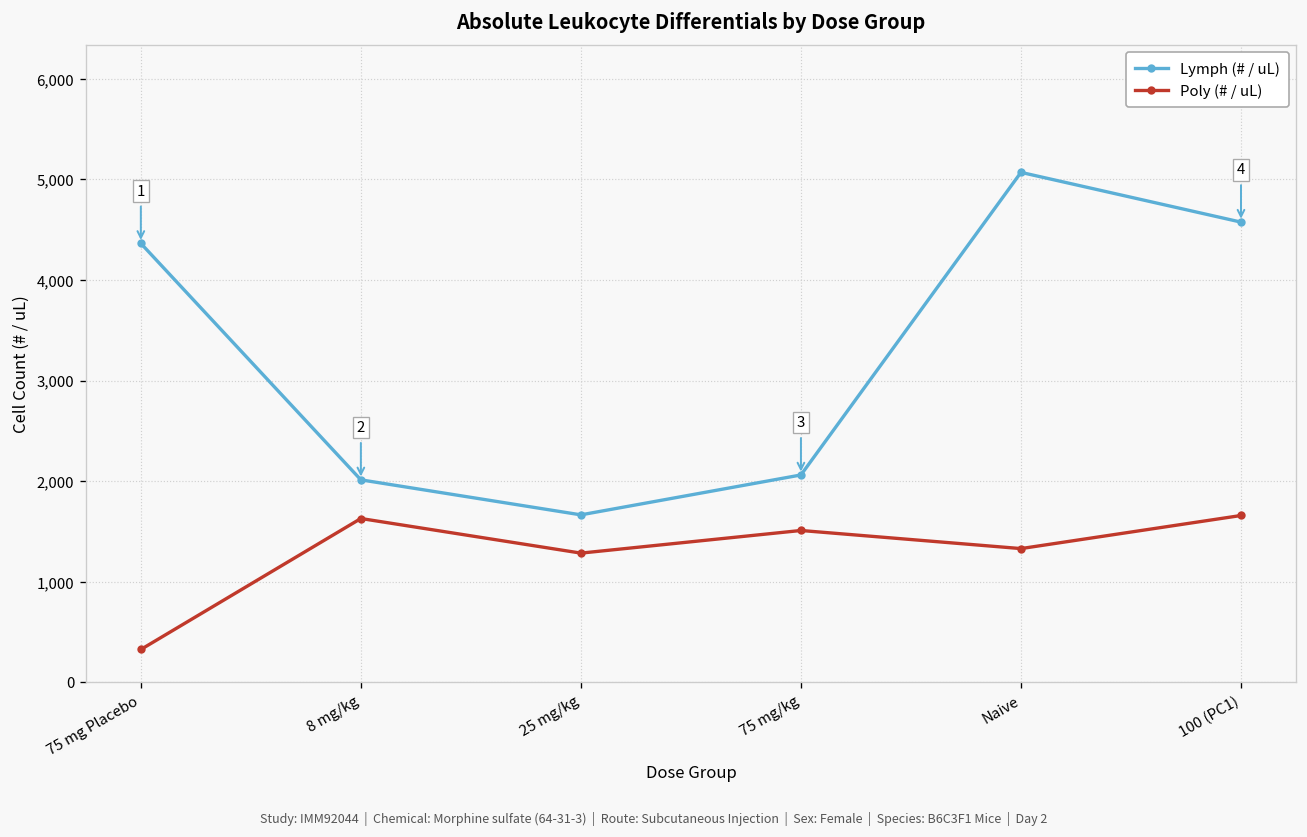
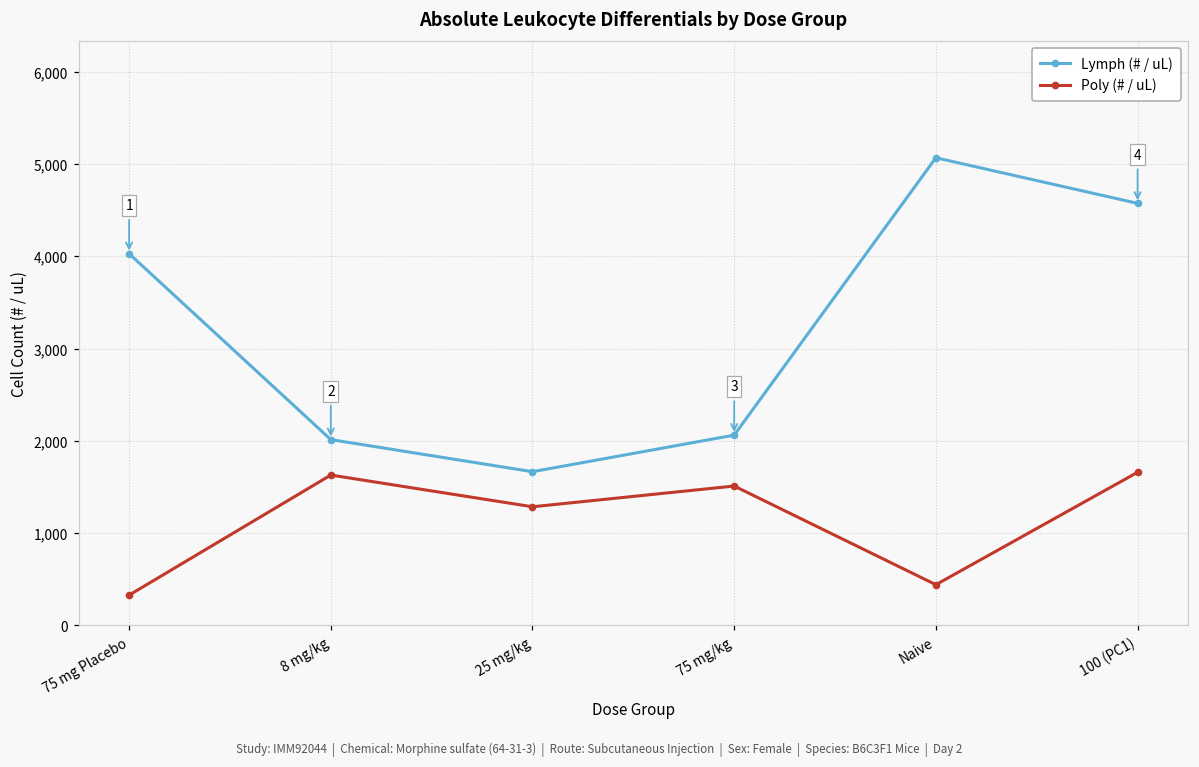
  {
    "Lymph (# / uL)": {
-     "75 mg Placebo": "4,400",
+     "75 mg Placebo": "4,000",
      "8 mg/kg": "2,000",
      "25 mg/kg": "1,700",
      "75 mg/kg": "2,100",
      "Naive": "5,100",
      "100 (PC1)": "4,600"
    },
    "Poly (# / uL)": {
      "75 mg Placebo": "300",
      "8 mg/kg": "1,600",
      "25 mg/kg": "1,300",
      "75 mg/kg": "1,500",
-     "Naive": "1,300",
+     "Naive": "400",
      "100 (PC1)": "1,700"
    }
  }
